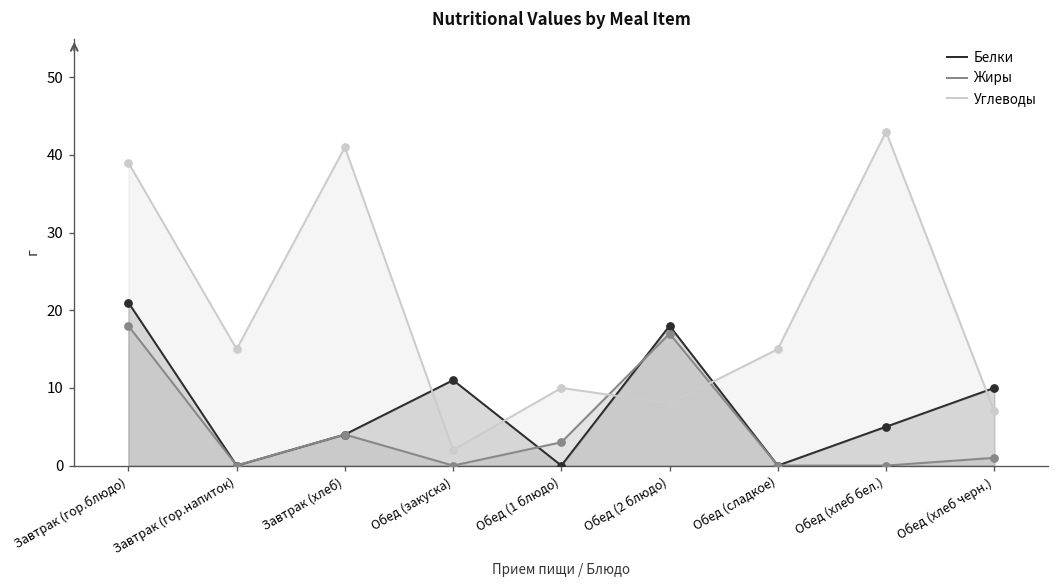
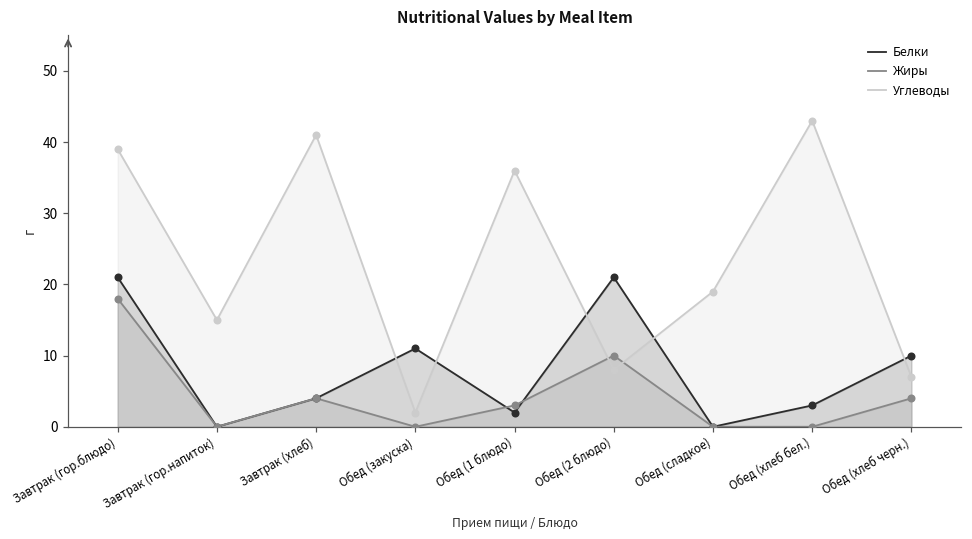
  {
    "Белки": {
      "Завтрак (гор.блюдо)": 21,
      "Обед (закуска)": 11,
-     "Обед (1 блюдо)": 0,
-     "Обед (2 блюдо)": 18,
-     "Обед (хлеб бел.)": 5,
+     "Обед (1 блюдо)": 2,
+     "Обед (2 блюдо)": 21,
+     "Обед (хлеб бел.)": 3,
      "Обед (хлеб черн.)": 10
    },
    "Жиры": {
      "Завтрак (гор.блюдо)": 18,
      "Обед (закуска)": 0,
      "Обед (1 блюдо)": 3,
-     "Обед (2 блюдо)": 17,
+     "Обед (2 блюдо)": 10,
      "Обед (хлеб бел.)": 0,
-     "Обед (хлеб черн.)": 1
+     "Обед (хлеб черн.)": 4
    },
    "Углеводы": {
      "Завтрак (гор.блюдо)": 39,
      "Завтрак (гор.напиток)": 15,
      "Завтрак (хлеб)": 41,
      "Обед (закуска)": 2,
-     "Обед (1 блюдо)": 10,
+     "Обед (1 блюдо)": 36,
      "Обед (2 блюдо)": 8,
-     "Обед (сладкое)": 15,
+     "Обед (сладкое)": 19,
      "Обед (хлеб бел.)": 43,
      "Обед (хлеб черн.)": 7
    }
  }
